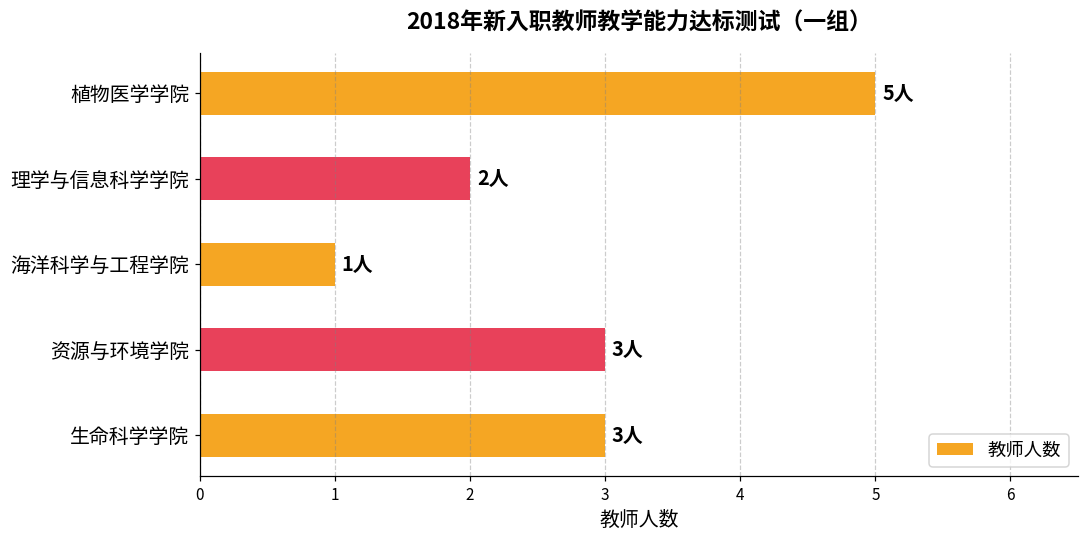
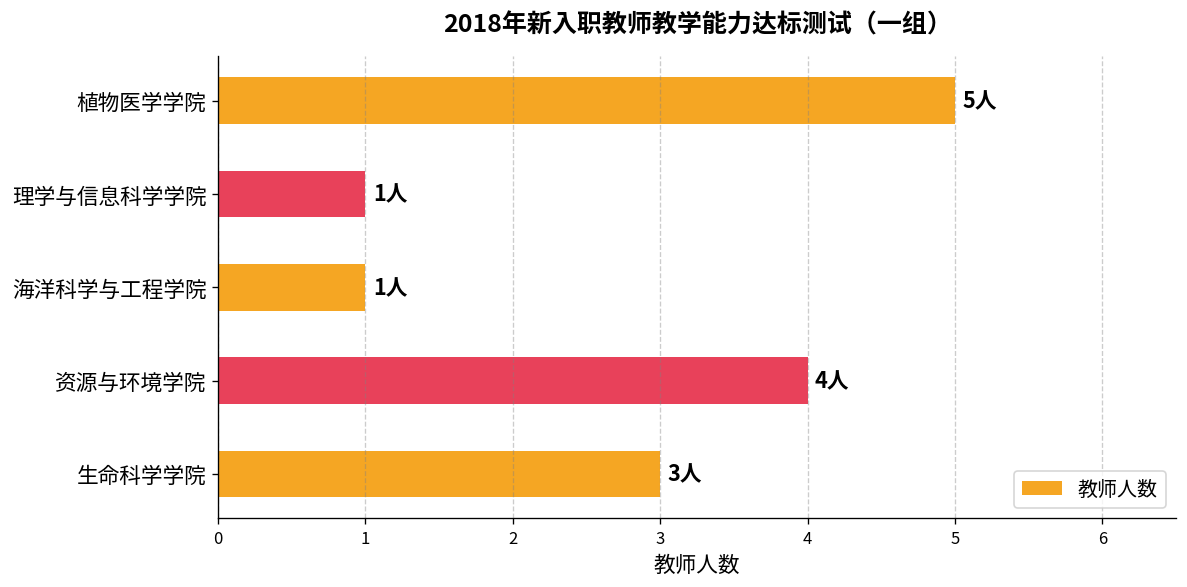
  {
    "植物医学学院": "5人",
-   "理学与信息科学学院": "2人",
+   "理学与信息科学学院": "1人",
    "海洋科学与工程学院": "1人",
-   "资源与环境学院": "3人",
+   "资源与环境学院": "4人",
    "生命科学学院": "3人"
  }
